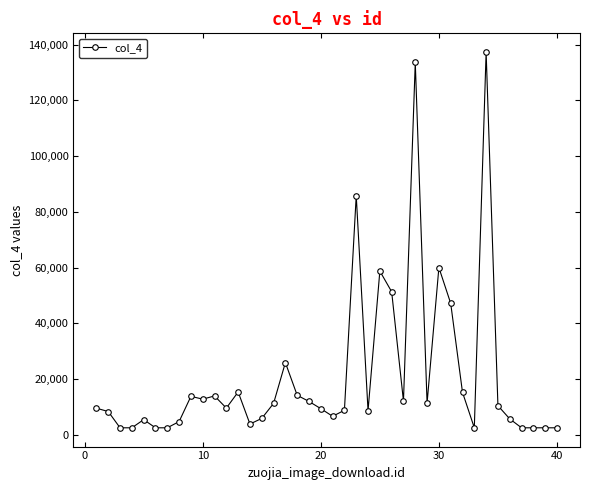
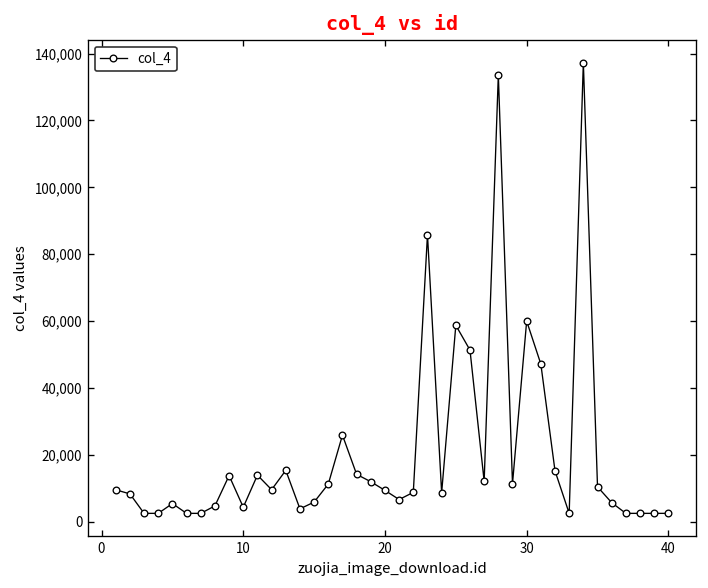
  {
-   "10": "13,000",
+   "10": "4,000",
    "20": "9,000",
    "30": "60,000",
    "40": "2,000"
  }
